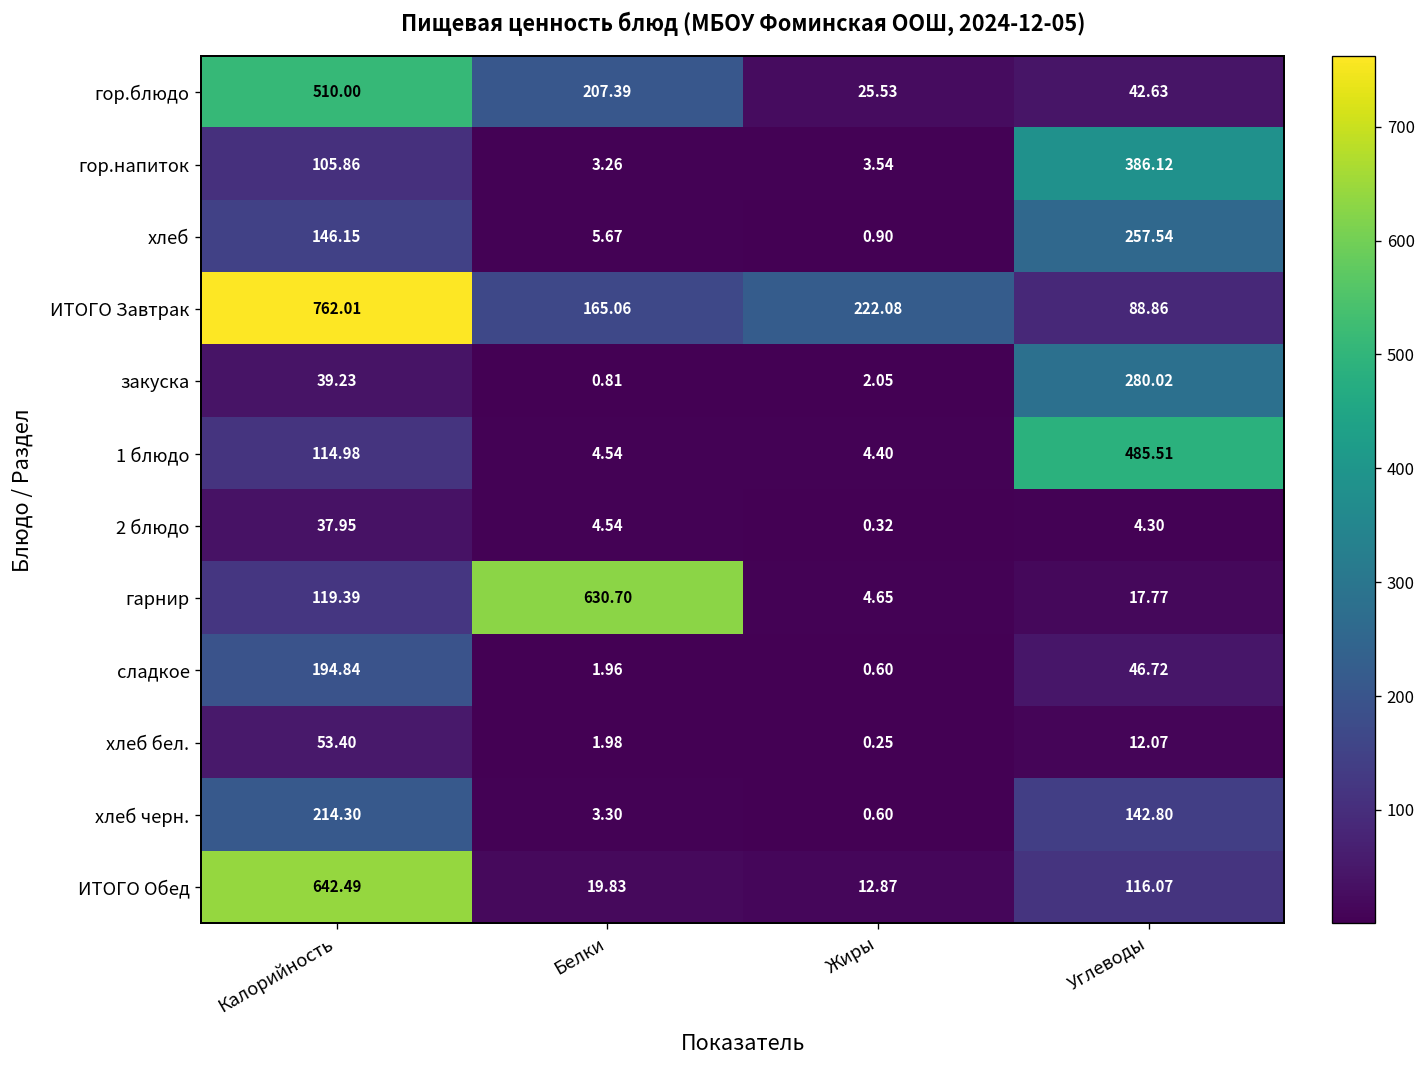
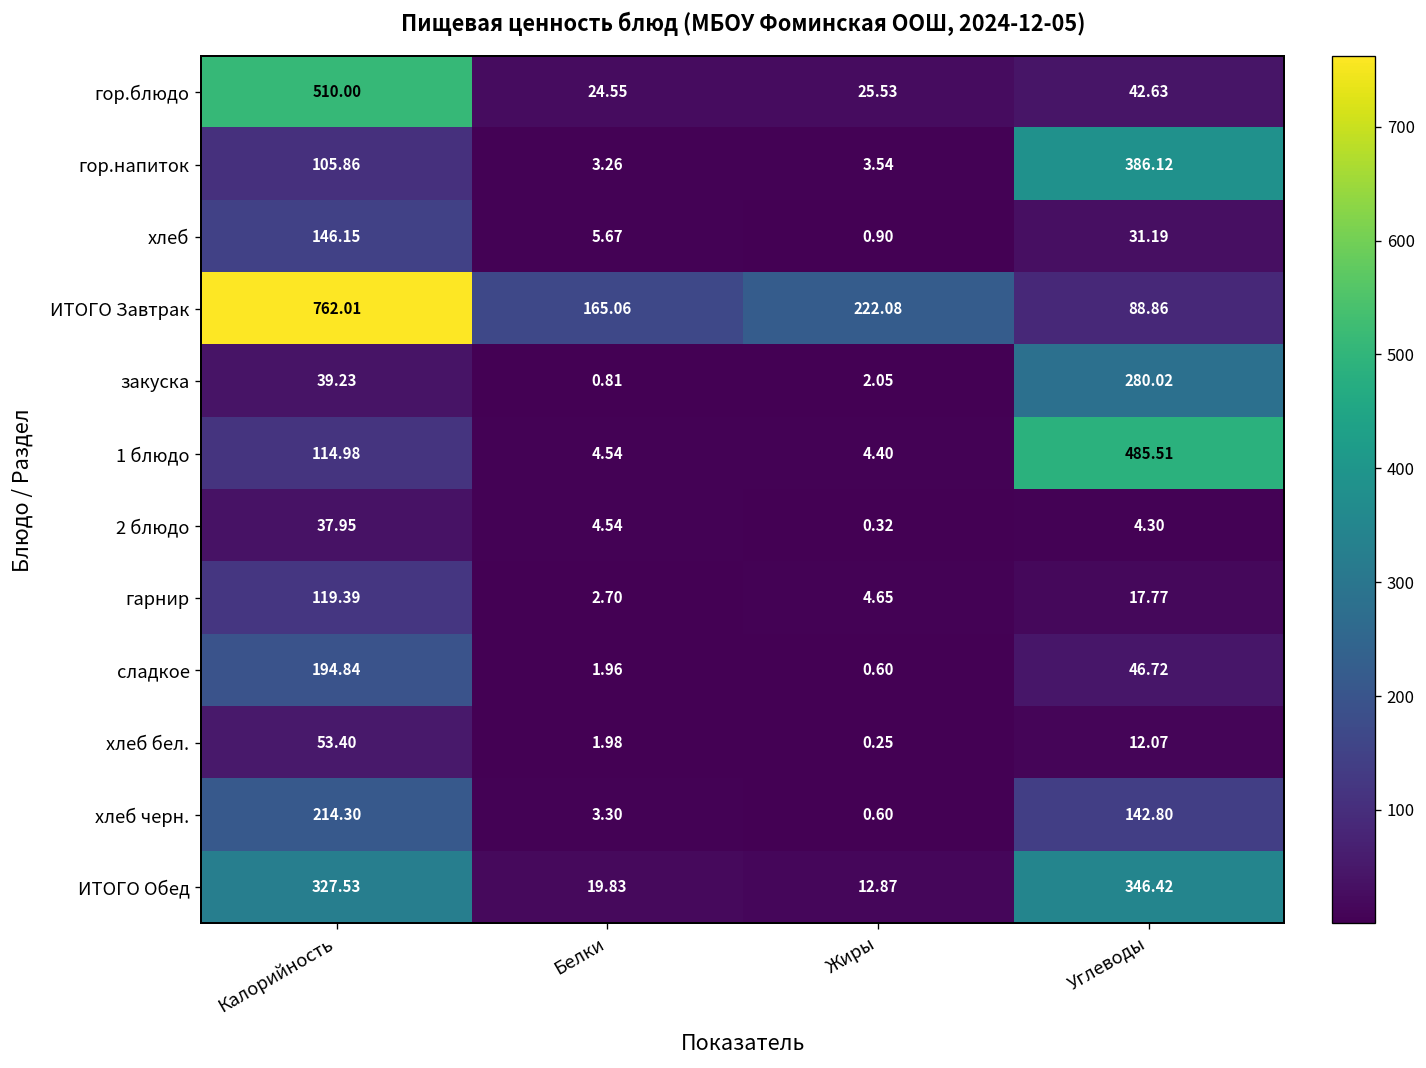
  {
    "гор.блюдо": {
      "Калорийность": 510.00,
-     "Белки": 207.39,
+     "Белки": 24.55,
      "Жиры": 25.53,
      "Углеводы": 42.63
    },
    "гор.напиток": {
      "Калорийность": 105.86,
      "Белки": 3.26,
      "Жиры": 3.54,
      "Углеводы": 386.12
    },
    "хлеб": {
      "Калорийность": 146.15,
      "Белки": 5.67,
      "Жиры": 0.90,
-     "Углеводы": 257.54
+     "Углеводы": 31.19
    },
    "ИТОГО Завтрак": {
      "Калорийность": 762.01,
      "Белки": 165.06,
      "Жиры": 222.08,
      "Углеводы": 88.86
    },
    "закуска": {
      "Калорийность": 39.23,
      "Белки": 0.81,
      "Жиры": 2.05,
      "Углеводы": 280.02
    },
    "1 блюдо": {
      "Калорийность": 114.98,
      "Белки": 4.54,
      "Жиры": 4.40,
      "Углеводы": 485.51
    },
    "2 блюдо": {
      "Калорийность": 37.95,
      "Белки": 4.54,
      "Жиры": 0.32,
      "Углеводы": 4.30
    },
    "гарнир": {
      "Калорийность": 119.39,
-     "Белки": 630.70,
+     "Белки": 2.70,
      "Жиры": 4.65,
      "Углеводы": 17.77
    },
    "сладкое": {
      "Калорийность": 194.84,
      "Белки": 1.96,
      "Жиры": 0.60,
      "Углеводы": 46.72
    },
    "хлеб бел.": {
      "Калорийность": 53.40,
      "Белки": 1.98,
      "Жиры": 0.25,
      "Углеводы": 12.07
    },
    "хлеб черн.": {
      "Калорийность": 214.30,
      "Белки": 3.30,
      "Жиры": 0.60,
      "Углеводы": 142.80
    },
    "ИТОГО Обед": {
-     "Калорийность": 642.49,
+     "Калорийность": 327.53,
      "Белки": 19.83,
      "Жиры": 12.87,
-     "Углеводы": 116.07
+     "Углеводы": 346.42
    }
  }
